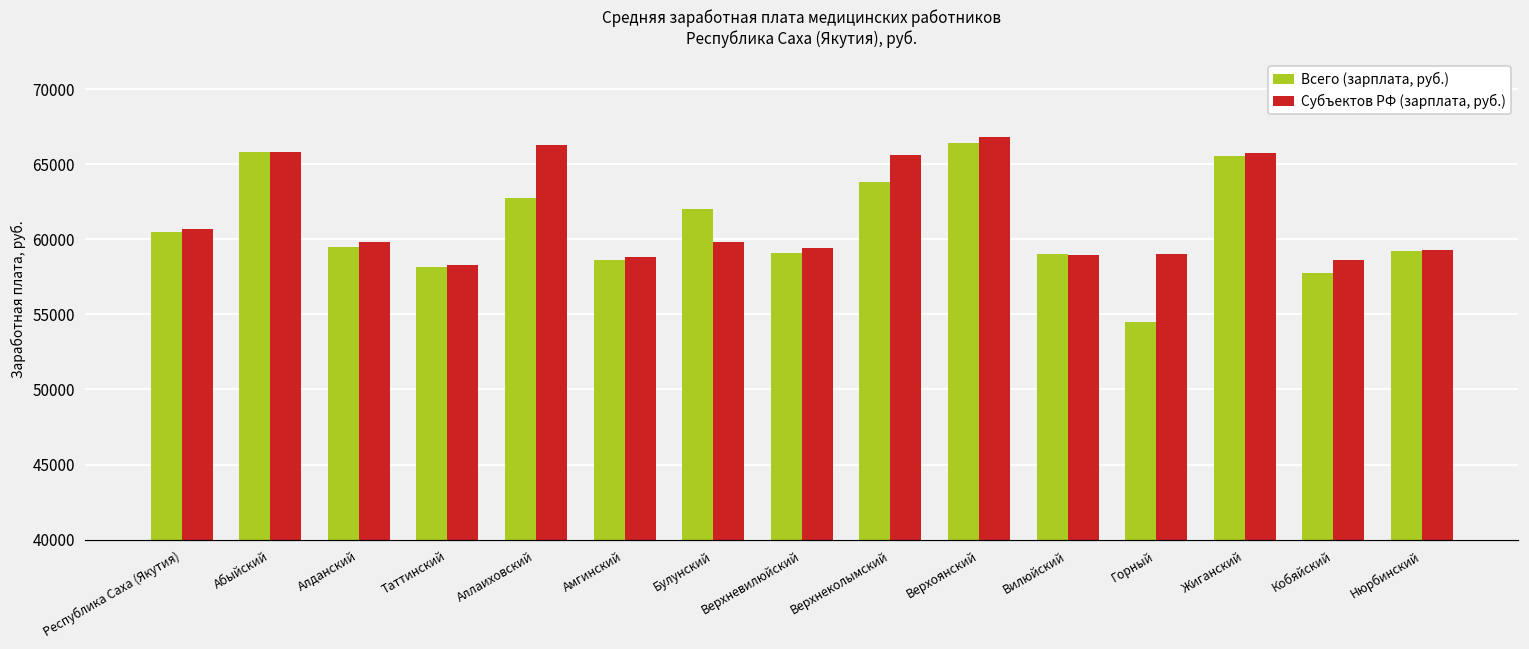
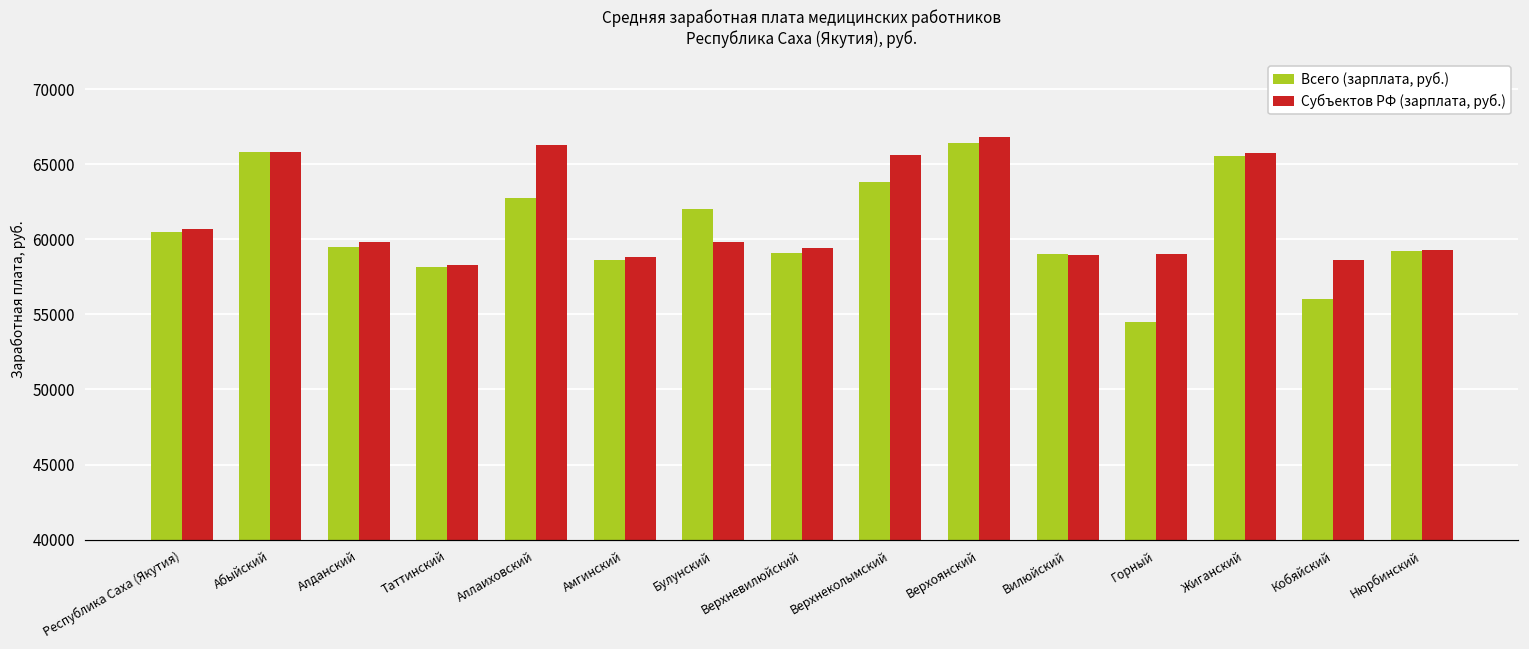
  {
    "Всего (зарплата, руб.)": {
      "Республика Саха (Якутия)": 60500,
      "Абыйский": 65800,
      "Алданский": 59500,
      "Таттинский": 58200,
      "Аллаиховский": 62800,
      "Амгинский": 58600,
      "Булунский": 62000,
      "Верхневилюйский": 59100,
      "Верхнеколымский": 63800,
      "Верхоянский": 66400,
      "Вилюйский": 59000,
      "Горный": 54500,
      "Жиганский": 65500,
-     "Кобяйский": 57700,
+     "Кобяйский": 56000,
      "Нюрбинский": 59200
    },
    "Субъектов РФ (зарплата, руб.)": {
      "Республика Саха (Якутия)": 60700,
      "Абыйский": 65800,
      "Алданский": 59800,
      "Таттинский": 58300,
      "Аллаиховский": 66300,
      "Амгинский": 58800,
      "Булунский": 59800,
      "Верхневилюйский": 59400,
      "Верхнеколымский": 65600,
      "Верхоянский": 66800,
      "Вилюйский": 58900,
      "Горный": 59000,
      "Жиганский": 65700,
      "Кобяйский": 58600,
      "Нюрбинский": 59300
    }
  }
